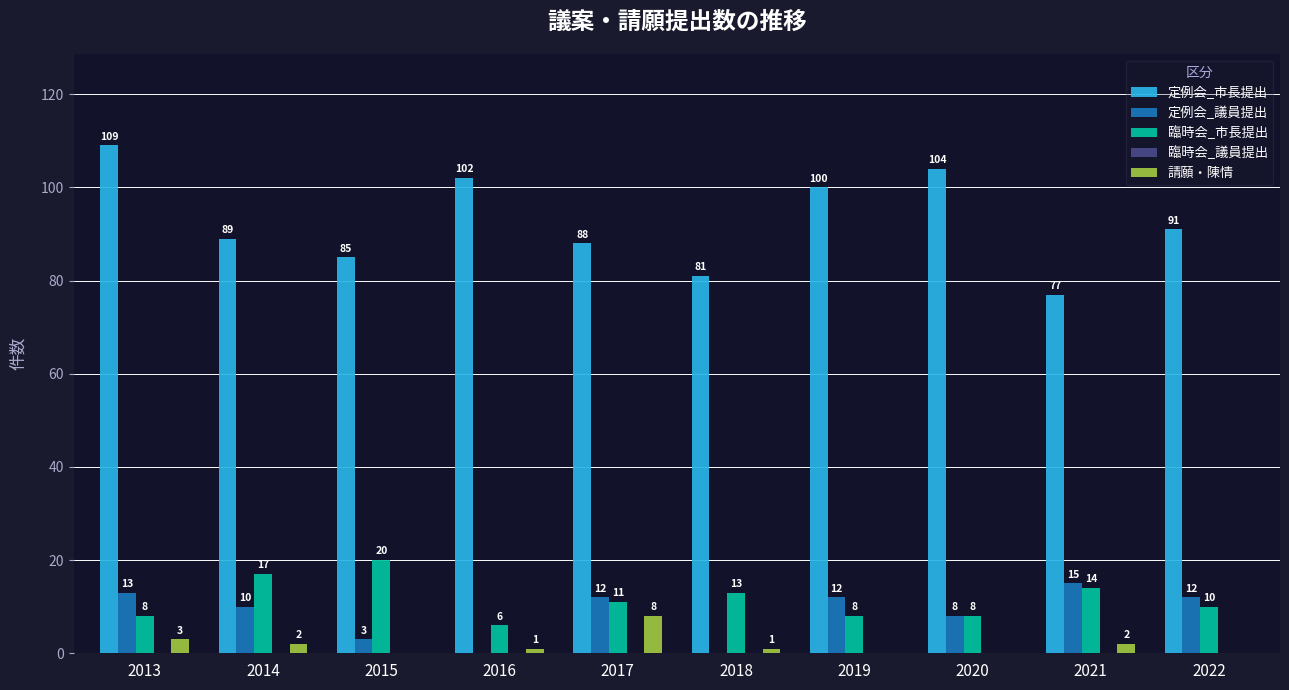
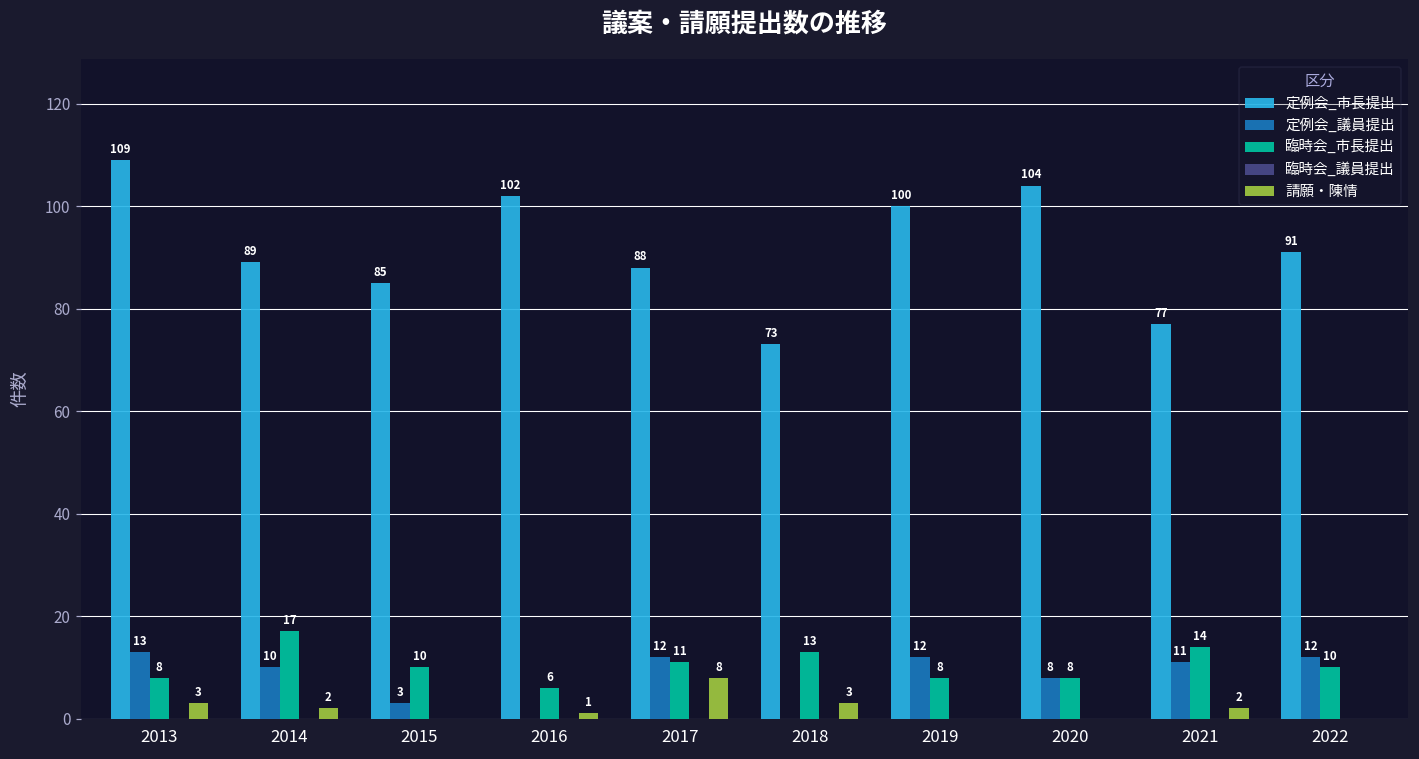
  {
    "定例会_市長提出": {
      "2013": 109,
      "2014": 89,
      "2015": 85,
      "2016": 102,
      "2017": 88,
-     "2018": 81,
+     "2018": 73,
      "2019": 100,
      "2020": 104,
      "2021": 77,
      "2022": 91
    },
    "定例会_議員提出": {
      "2013": 13,
      "2014": 10,
      "2015": 3,
      "2017": 12,
      "2019": 12,
      "2020": 8,
-     "2021": 15,
+     "2021": 11,
      "2022": 12
    },
    "臨時会_市長提出": {
      "2013": 8,
      "2014": 17,
-     "2015": 20,
+     "2015": 10,
      "2016": 6,
      "2017": 11,
      "2018": 13,
      "2019": 8,
      "2020": 8,
      "2021": 14,
      "2022": 10
    },
    "臨時会_議員提出": {
      "2013": 0,
      "2014": 0,
      "2015": 0,
      "2016": 0,
      "2017": 0,
      "2018": 0,
      "2019": 0,
      "2020": 0,
      "2021": 0,
      "2022": 0
    },
    "請願・陳情": {
      "2013": 3,
      "2014": 2,
      "2016": 1,
      "2017": 8,
-     "2018": 1,
+     "2018": 3,
      "2021": 2
    }
  }
